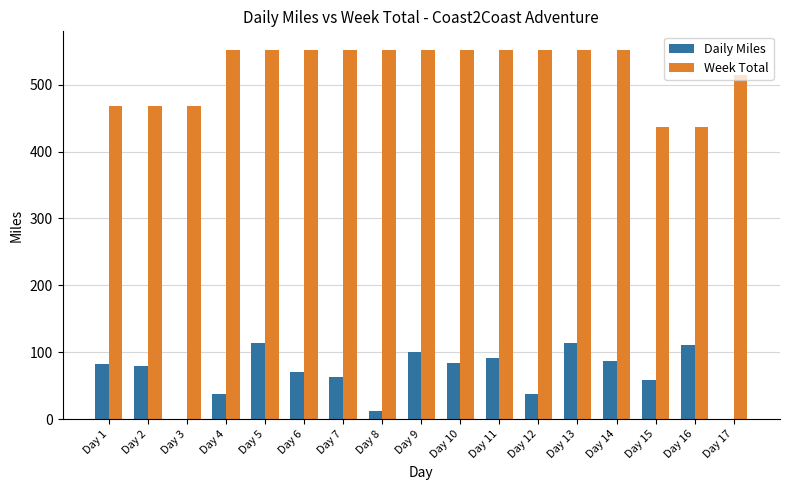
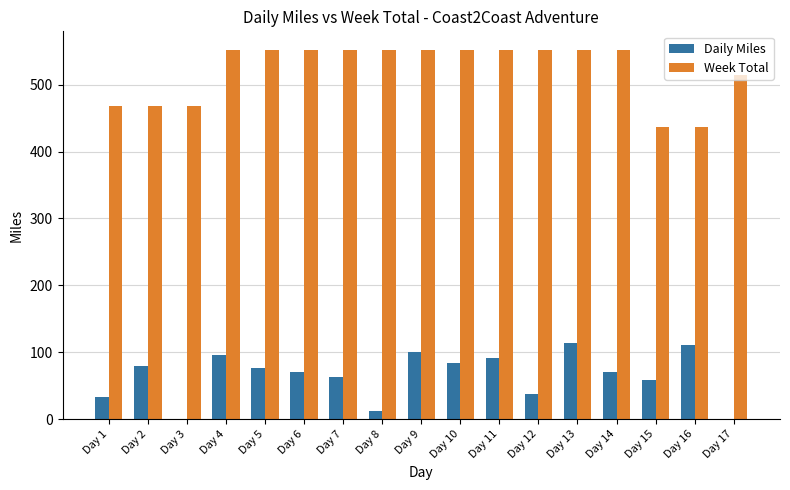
  {
    "Daily Miles": {
-     "Day 1": 80,
+     "Day 1": 30,
      "Day 2": 80,
      "Day 3": 0,
-     "Day 4": 40,
-     "Day 5": 110,
+     "Day 4": 100,
+     "Day 5": 80,
      "Day 6": 70,
      "Day 7": 60,
      "Day 8": 10,
      "Day 9": 100,
      "Day 10": 80,
      "Day 11": 90,
      "Day 12": 40,
      "Day 13": 110,
-     "Day 14": 90,
+     "Day 14": 70,
      "Day 15": 60,
      "Day 16": 110,
      "Day 17": 0
    },
    "Week Total": {
      "Day 1": 470,
      "Day 2": 470,
      "Day 3": 470,
      "Day 4": 550,
      "Day 5": 550,
      "Day 6": 550,
      "Day 7": 550,
      "Day 8": 550,
      "Day 9": 550,
      "Day 10": 550,
      "Day 11": 550,
      "Day 12": 550,
      "Day 13": 550,
      "Day 14": 550,
      "Day 15": 440,
      "Day 16": 440
    }
  }
